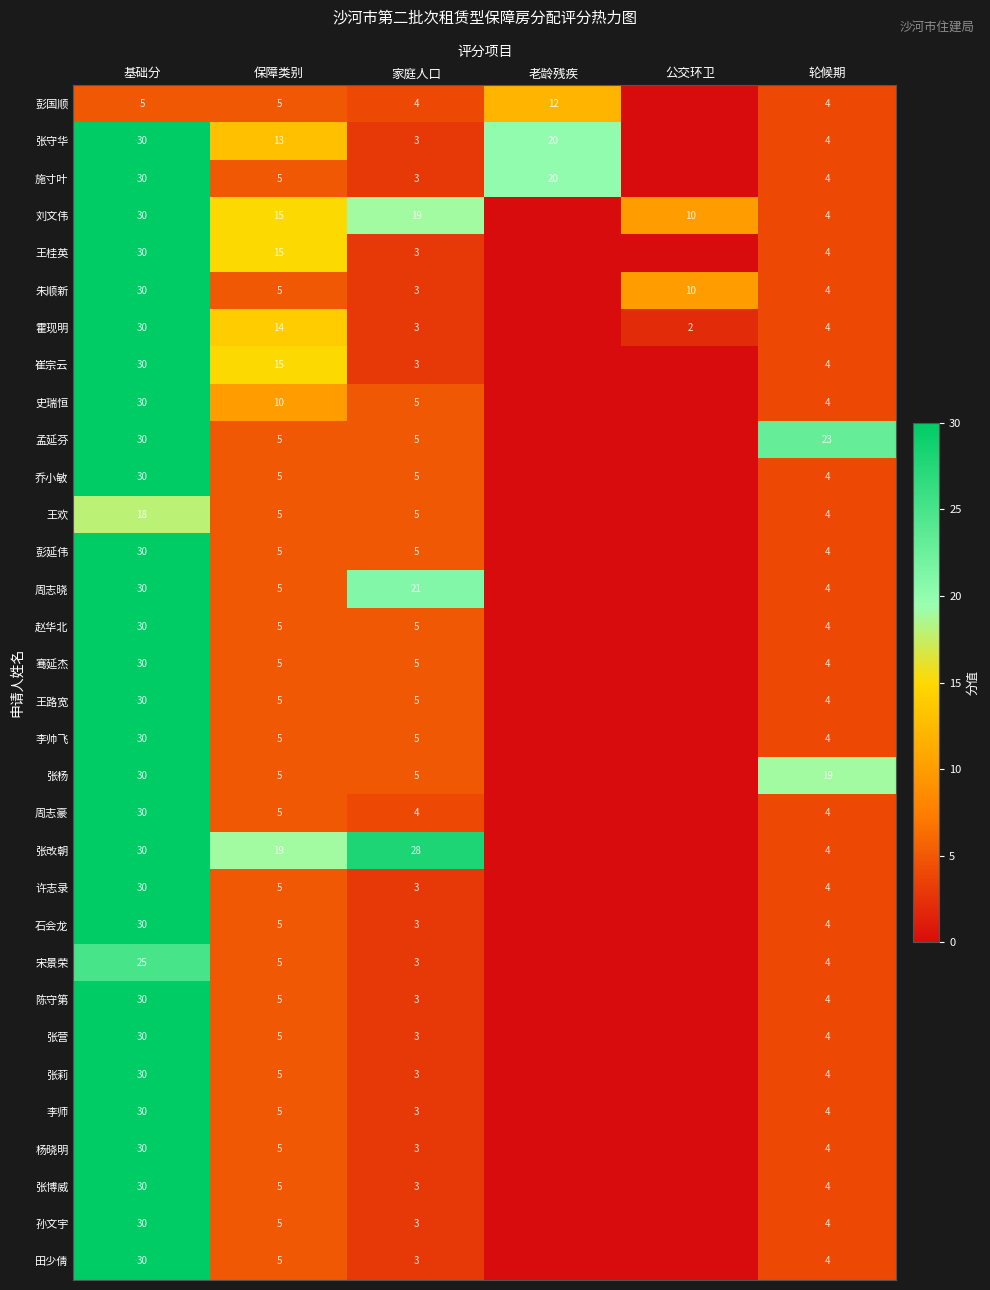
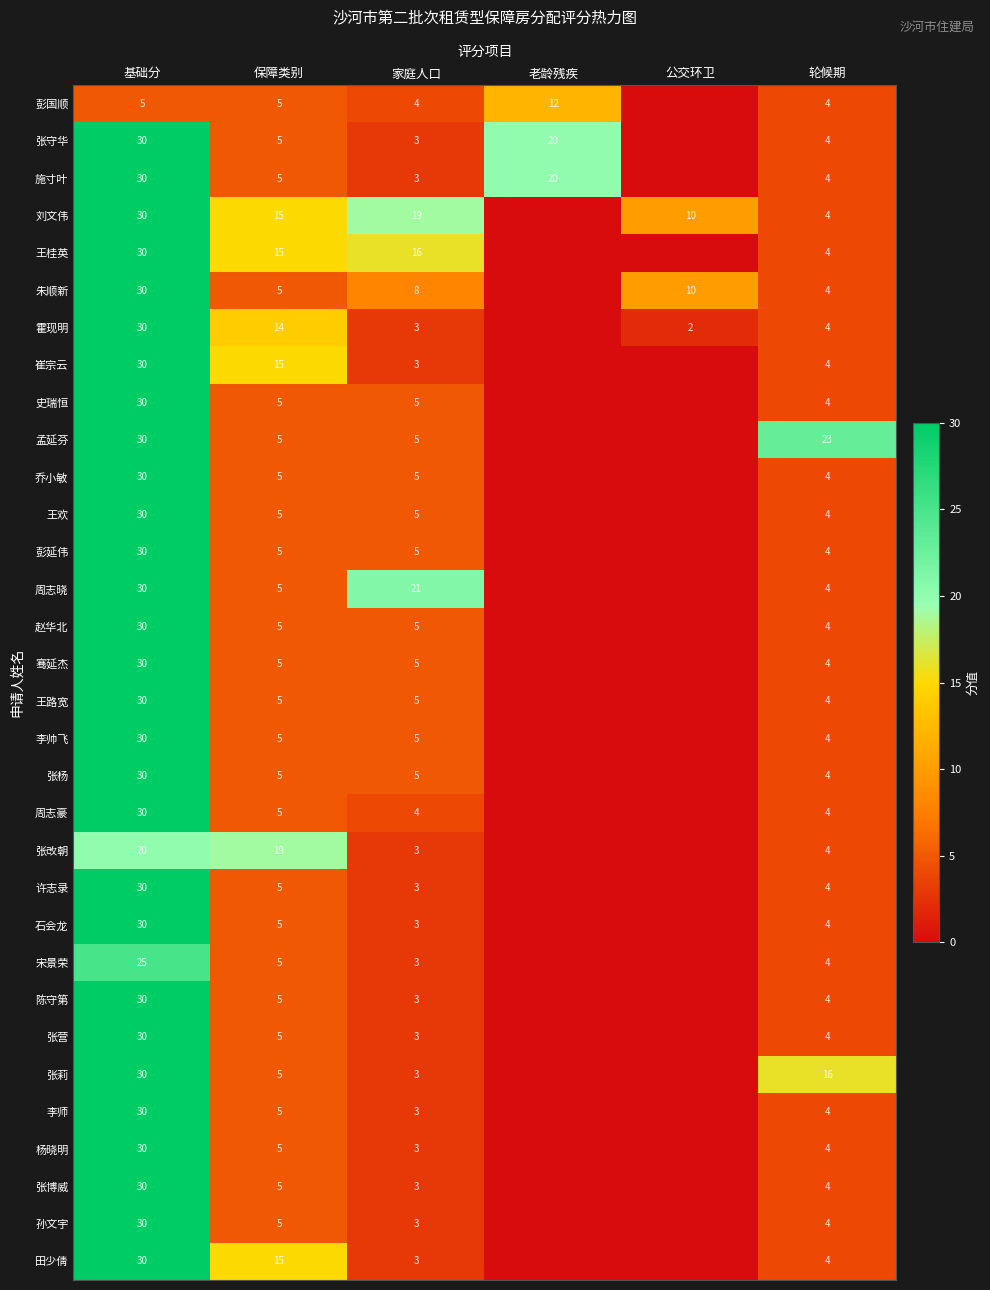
  {
    "彭国顺": {
      "基础分": 5,
      "保障类别": 5,
      "家庭人口": 4,
      "老龄残疾": 12,
      "轮候期": 4
    },
    "张守华": {
      "基础分": 30,
-     "保障类别": 13,
+     "保障类别": 5,
      "家庭人口": 3,
      "老龄残疾": 20,
      "轮候期": 4
    },
    "施寸叶": {
      "基础分": 30,
      "保障类别": 5,
      "家庭人口": 3,
      "老龄残疾": 20,
      "轮候期": 4
    },
    "刘文伟": {
      "基础分": 30,
      "保障类别": 15,
      "家庭人口": 19,
      "公交环卫": 10,
      "轮候期": 4
    },
    "王桂英": {
      "基础分": 30,
      "保障类别": 15,
-     "家庭人口": 3,
+     "家庭人口": 16,
      "轮候期": 4
    },
    "朱顺新": {
      "基础分": 30,
      "保障类别": 5,
-     "家庭人口": 3,
+     "家庭人口": 8,
      "公交环卫": 10,
      "轮候期": 4
    },
    "霍现明": {
      "基础分": 30,
      "保障类别": 14,
      "家庭人口": 3,
      "公交环卫": 2,
      "轮候期": 4
    },
    "崔宗云": {
      "基础分": 30,
      "保障类别": 15,
      "家庭人口": 3,
      "轮候期": 4
    },
    "史瑞恒": {
      "基础分": 30,
-     "保障类别": 10,
+     "保障类别": 5,
      "家庭人口": 5,
      "轮候期": 4
    },
    "孟延芬": {
      "基础分": 30,
      "保障类别": 5,
      "家庭人口": 5,
      "轮候期": 23
    },
    "乔小敏": {
      "基础分": 30,
      "保障类别": 5,
      "家庭人口": 5,
      "轮候期": 4
    },
    "王欢": {
-     "基础分": 18,
+     "基础分": 30,
      "保障类别": 5,
      "家庭人口": 5,
      "轮候期": 4
    },
    "彭延伟": {
      "基础分": 30,
      "保障类别": 5,
      "家庭人口": 5,
      "轮候期": 4
    },
    "周志晓": {
      "基础分": 30,
      "保障类别": 5,
      "家庭人口": 21,
      "轮候期": 4
    },
    "赵华北": {
      "基础分": 30,
      "保障类别": 5,
      "家庭人口": 5,
      "轮候期": 4
    },
    "骞延杰": {
      "基础分": 30,
      "保障类别": 5,
      "家庭人口": 5,
      "轮候期": 4
    },
    "王路宽": {
      "基础分": 30,
      "保障类别": 5,
      "家庭人口": 5,
      "轮候期": 4
    },
    "李帅飞": {
      "基础分": 30,
      "保障类别": 5,
      "家庭人口": 5,
      "轮候期": 4
    },
    "张杨": {
      "基础分": 30,
      "保障类别": 5,
      "家庭人口": 5,
-     "轮候期": 19
+     "轮候期": 4
    },
    "周志豪": {
      "基础分": 30,
      "保障类别": 5,
      "家庭人口": 4,
      "轮候期": 4
    },
    "张改朝": {
-     "基础分": 30,
+     "基础分": 20,
      "保障类别": 19,
-     "家庭人口": 28,
+     "家庭人口": 3,
      "轮候期": 4
    },
    "许志录": {
      "基础分": 30,
      "保障类别": 5,
      "家庭人口": 3,
      "轮候期": 4
    },
    "石会龙": {
      "基础分": 30,
      "保障类别": 5,
      "家庭人口": 3,
      "轮候期": 4
    },
    "宋景荣": {
      "基础分": 25,
      "保障类别": 5,
      "家庭人口": 3,
      "轮候期": 4
    },
    "陈守第": {
      "基础分": 30,
      "保障类别": 5,
      "家庭人口": 3,
      "轮候期": 4
    },
    "张营": {
      "基础分": 30,
      "保障类别": 5,
      "家庭人口": 3,
      "轮候期": 4
    },
    "张莉": {
      "基础分": 30,
      "保障类别": 5,
      "家庭人口": 3,
-     "轮候期": 4
+     "轮候期": 16
    },
    "李师": {
      "基础分": 30,
      "保障类别": 5,
      "家庭人口": 3,
      "轮候期": 4
    },
    "杨晓明": {
      "基础分": 30,
      "保障类别": 5,
      "家庭人口": 3,
      "轮候期": 4
    },
    "张博威": {
      "基础分": 30,
      "保障类别": 5,
      "家庭人口": 3,
      "轮候期": 4
    },
    "孙文宇": {
      "基础分": 30,
      "保障类别": 5,
      "家庭人口": 3,
      "轮候期": 4
    },
    "田少倩": {
      "基础分": 30,
-     "保障类别": 5,
+     "保障类别": 15,
      "家庭人口": 3,
      "轮候期": 4
    }
  }
